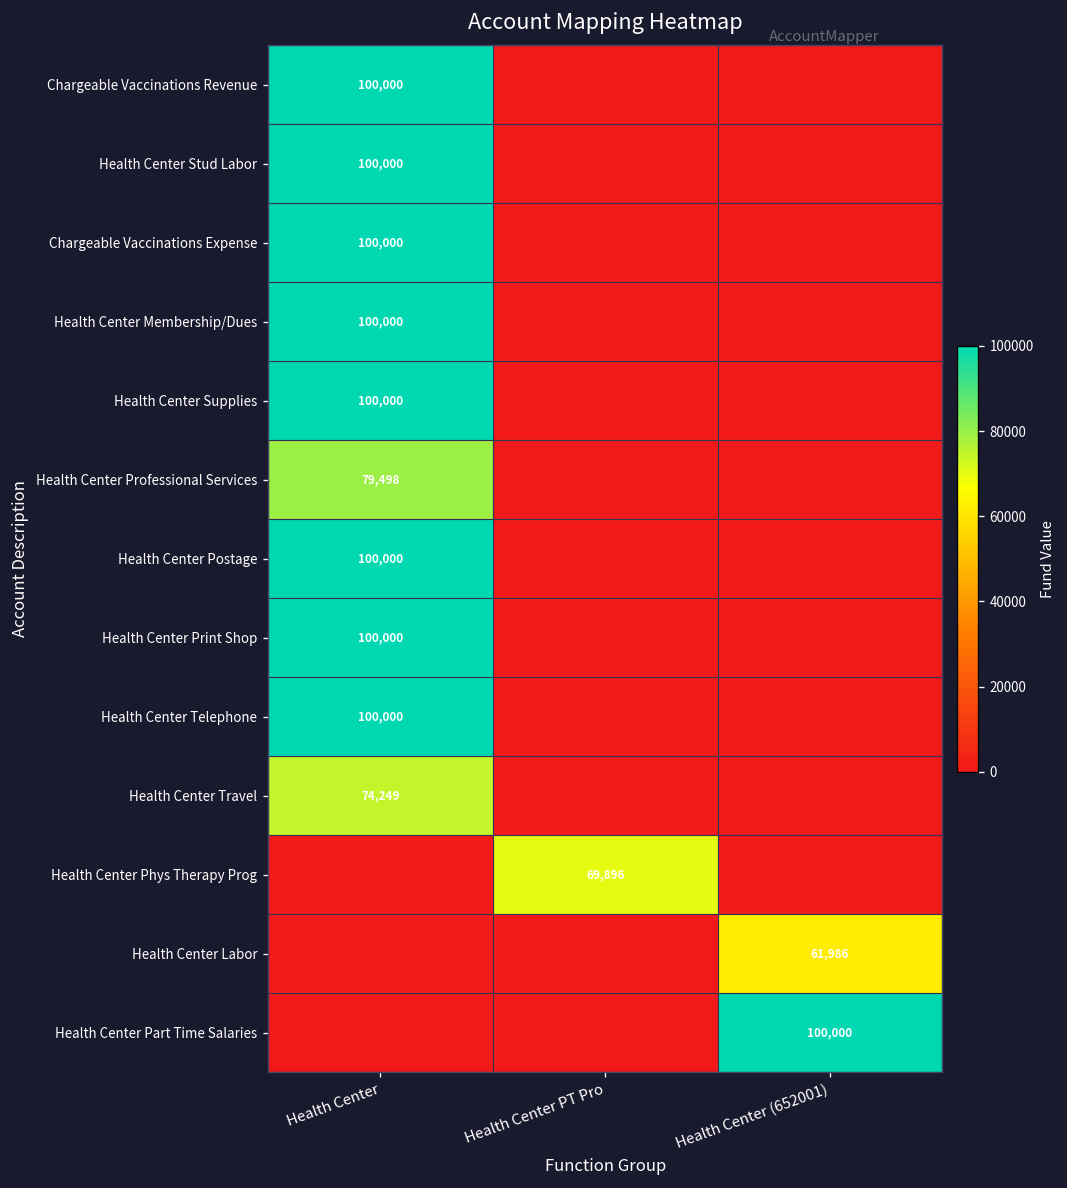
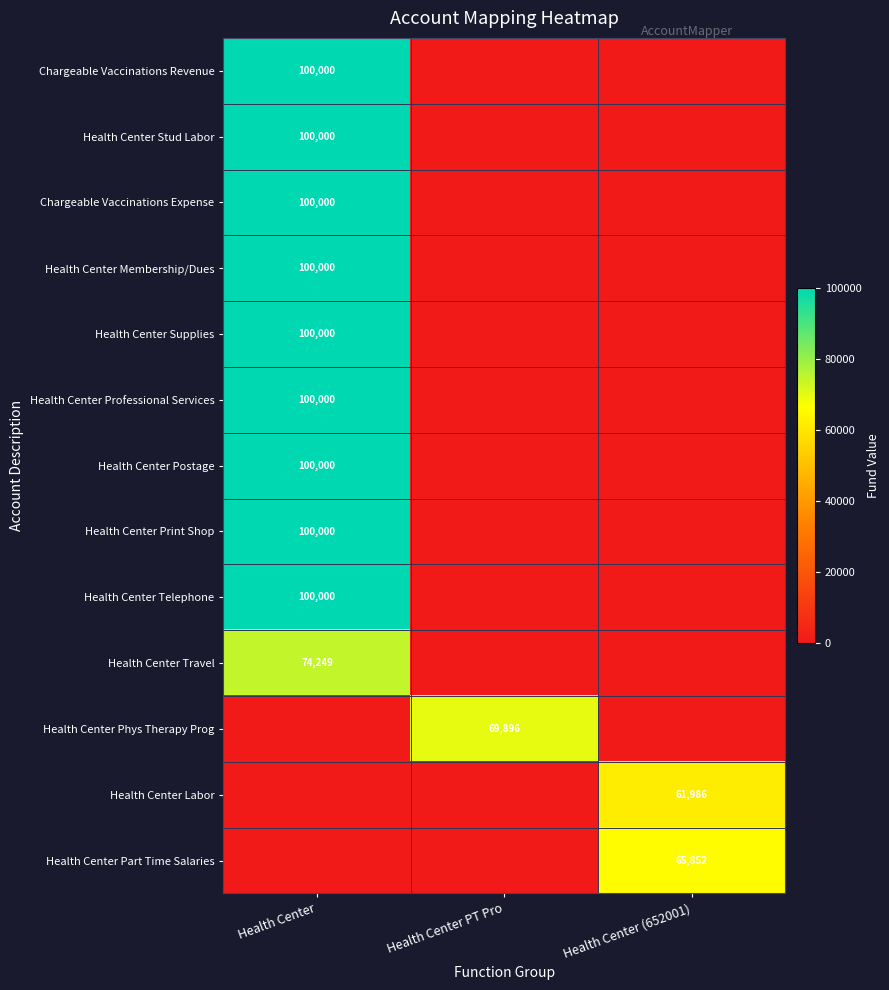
  {
    "Chargeable Vaccinations Revenue": {
      "Health Center": "100,000"
    },
    "Health Center Stud Labor": {
      "Health Center": "100,000"
    },
    "Chargeable Vaccinations Expense": {
      "Health Center": "100,000"
    },
    "Health Center Membership/Dues": {
      "Health Center": "100,000"
    },
    "Health Center Supplies": {
      "Health Center": "100,000"
    },
    "Health Center Professional Services": {
-     "Health Center": "79,498"
+     "Health Center": "100,000"
    },
    "Health Center Postage": {
      "Health Center": "100,000"
    },
    "Health Center Print Shop": {
      "Health Center": "100,000"
    },
    "Health Center Telephone": {
      "Health Center": "100,000"
    },
    "Health Center Travel": {
      "Health Center": "74,249"
    },
    "Health Center Phys Therapy Prog": {
      "Health Center PT Pro": "69,896"
    },
    "Health Center Labor": {
      "Health Center (652001)": "61,986"
    },
    "Health Center Part Time Salaries": {
-     "Health Center (652001)": "100,000"
+     "Health Center (652001)": "65,852"
    }
  }
